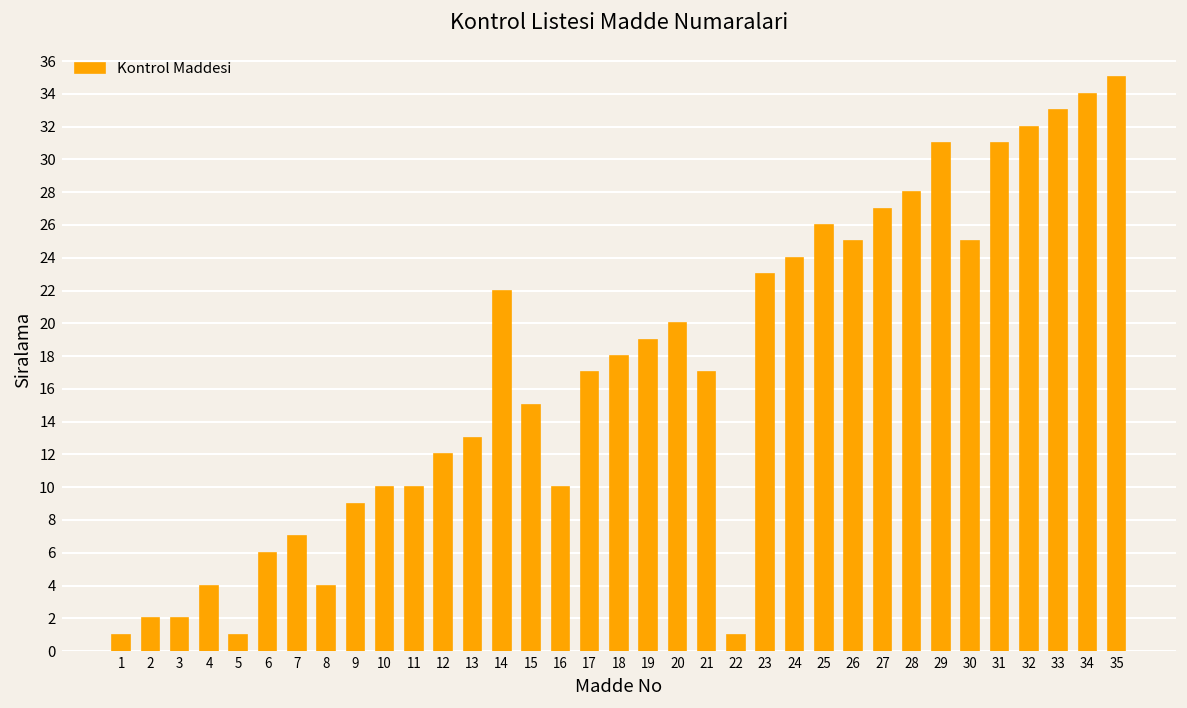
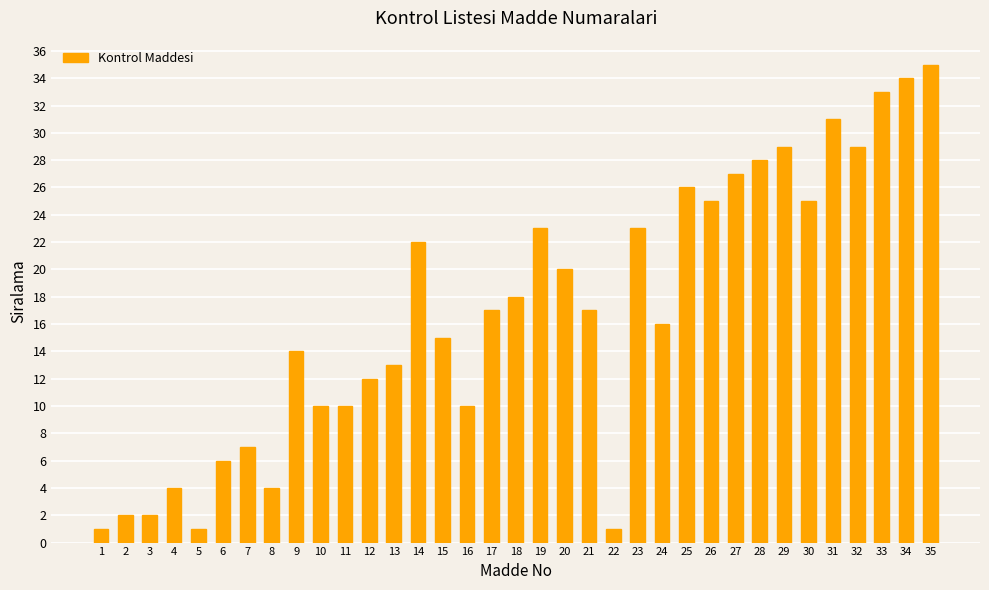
  {
    "1": 1,
    "2": 2,
    "3": 2,
    "4": 4,
    "5": 1,
    "6": 6,
    "7": 7,
    "8": 4,
-   "9": 9,
+   "9": 14,
    "10": 10,
    "11": 10,
    "12": 12,
    "13": 13,
    "14": 22,
    "15": 15,
    "16": 10,
    "17": 17,
    "18": 18,
-   "19": 19,
+   "19": 23,
    "20": 20,
    "21": 17,
    "22": 1,
    "23": 23,
-   "24": 24,
+   "24": 16,
    "25": 26,
    "26": 25,
    "27": 27,
    "28": 28,
-   "29": 31,
+   "29": 29,
    "30": 25,
    "31": 31,
-   "32": 32,
+   "32": 29,
    "33": 33,
    "34": 34,
    "35": 35
  }
